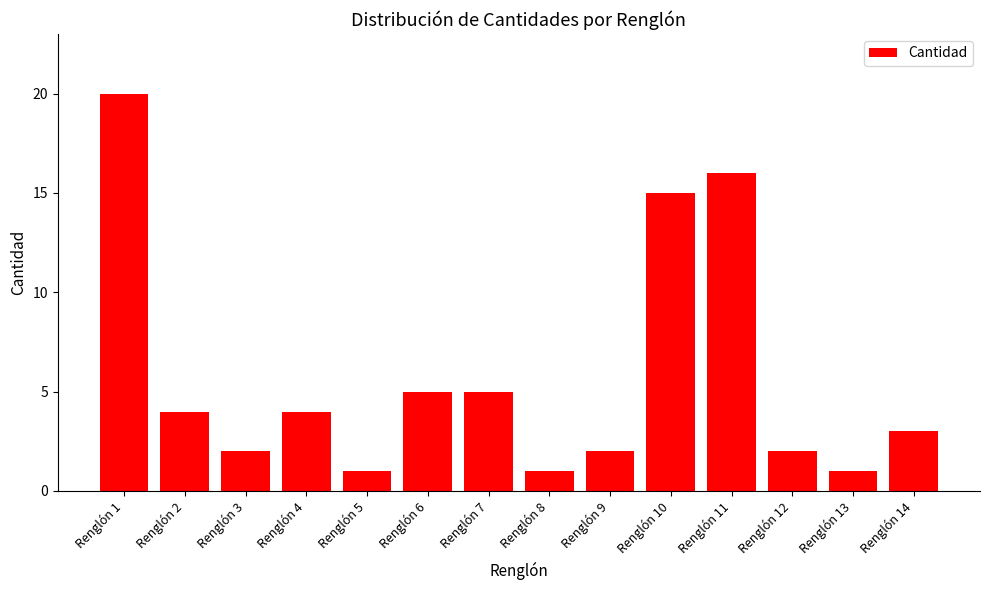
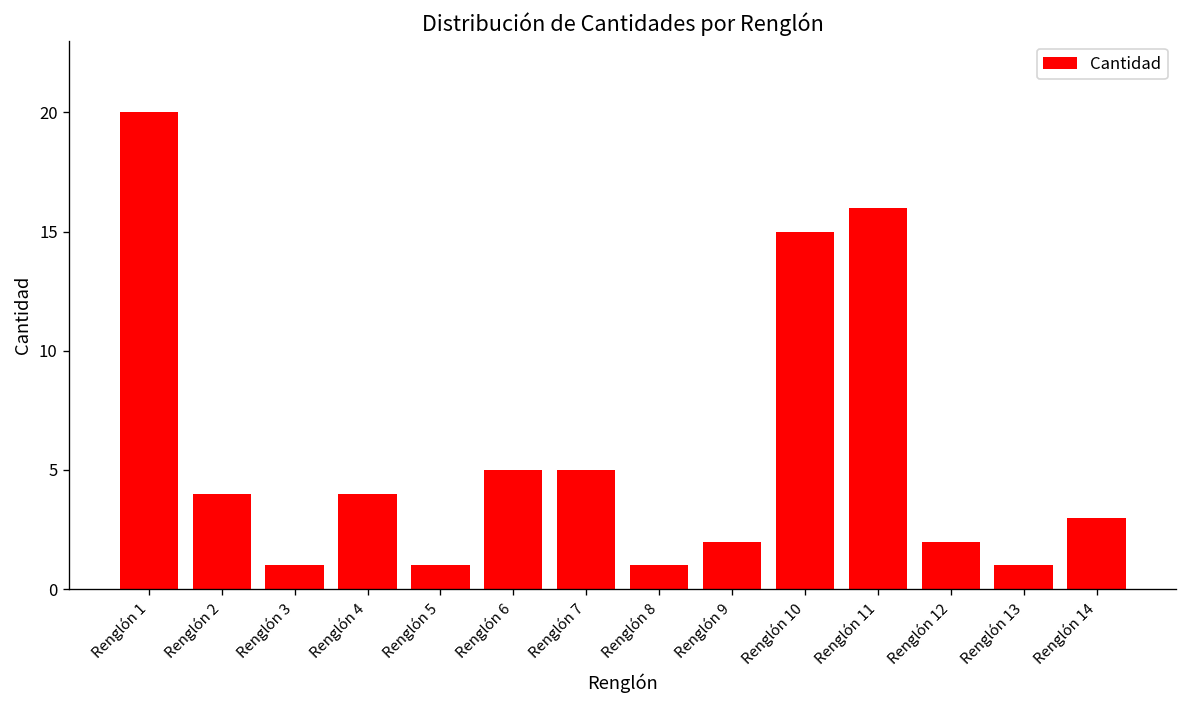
  {
    "Renglón 1": 20,
    "Renglón 2": 4,
-   "Renglón 3": 2,
+   "Renglón 3": 1,
    "Renglón 4": 4,
    "Renglón 5": 1,
    "Renglón 6": 5,
    "Renglón 7": 5,
    "Renglón 8": 1,
    "Renglón 9": 2,
    "Renglón 10": 15,
    "Renglón 11": 16,
    "Renglón 12": 2,
    "Renglón 13": 1,
    "Renglón 14": 3
  }
